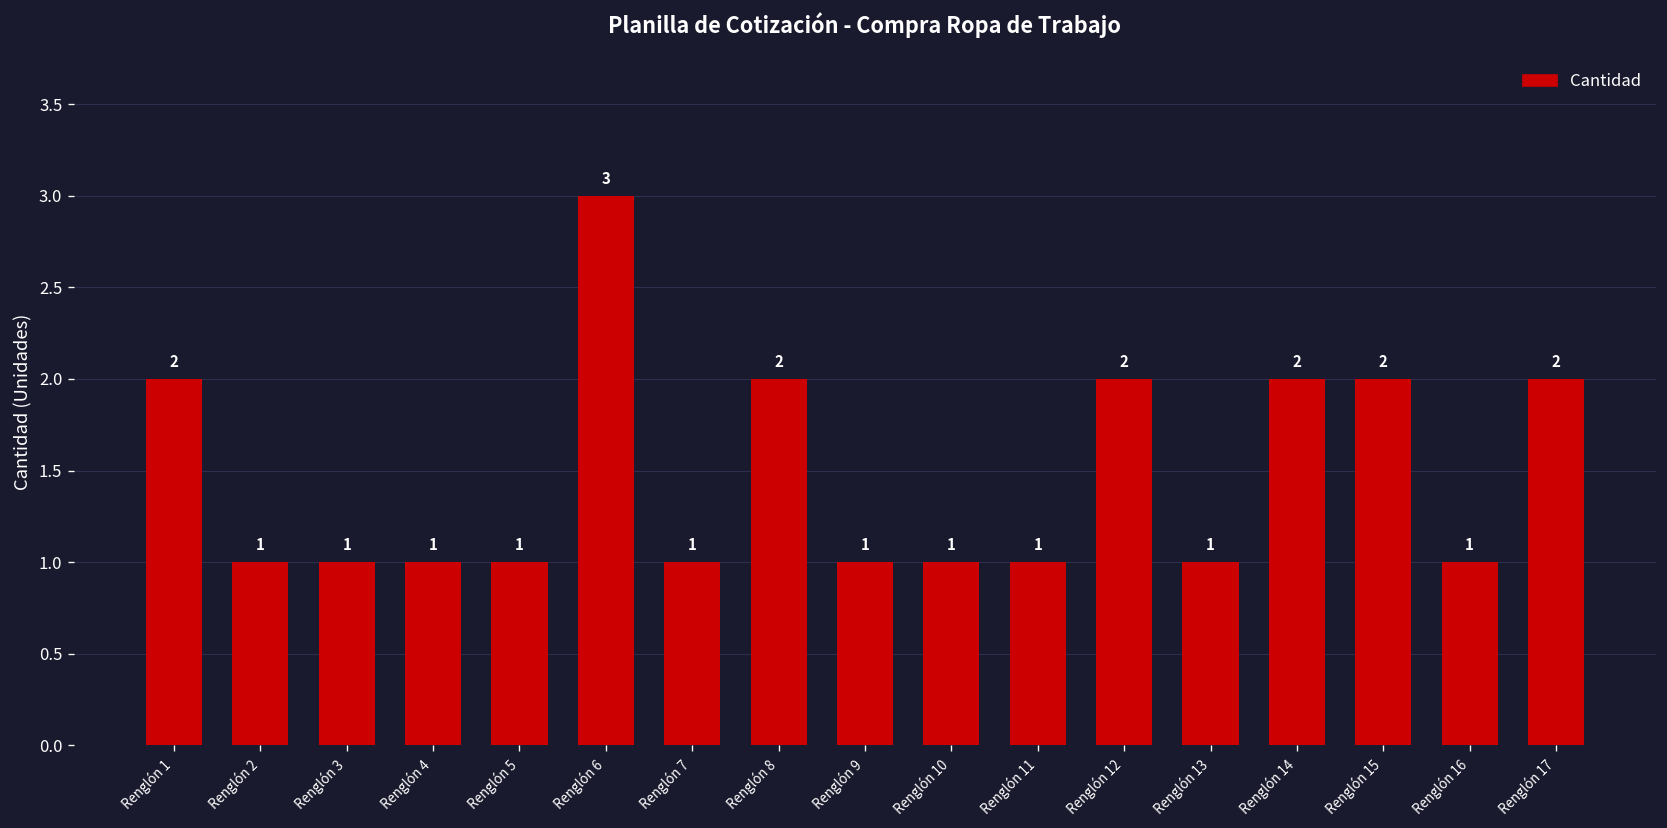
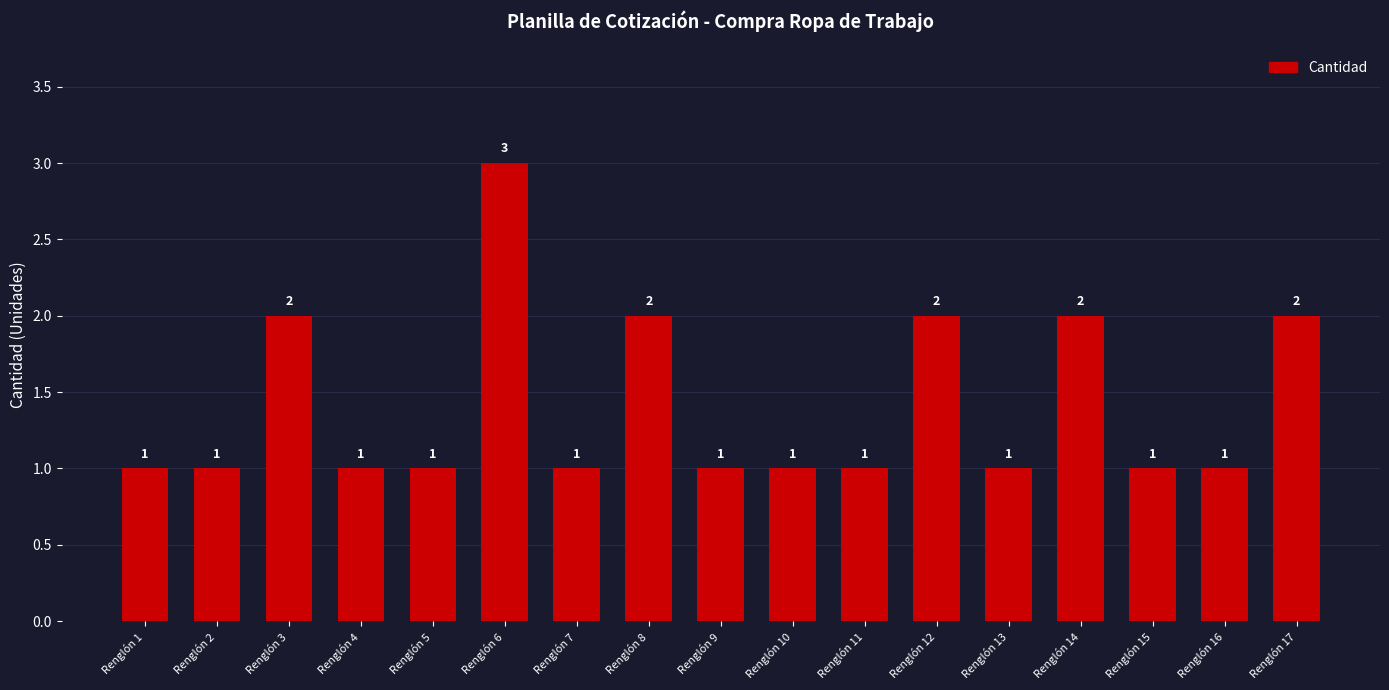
  {
-   "Renglón 1": 2,
+   "Renglón 1": 1,
    "Renglón 2": 1,
-   "Renglón 3": 1,
+   "Renglón 3": 2,
    "Renglón 4": 1,
    "Renglón 5": 1,
    "Renglón 6": 3,
    "Renglón 7": 1,
    "Renglón 8": 2,
    "Renglón 9": 1,
    "Renglón 10": 1,
    "Renglón 11": 1,
    "Renglón 12": 2,
    "Renglón 13": 1,
    "Renglón 14": 2,
-   "Renglón 15": 2,
+   "Renglón 15": 1,
    "Renglón 16": 1,
    "Renglón 17": 2
  }
